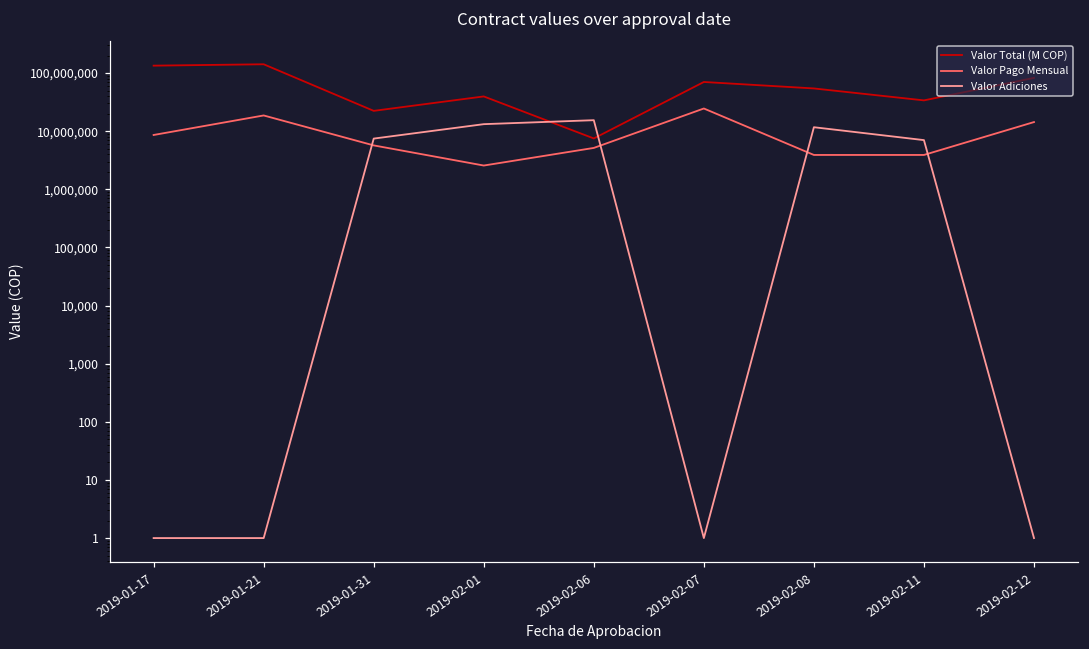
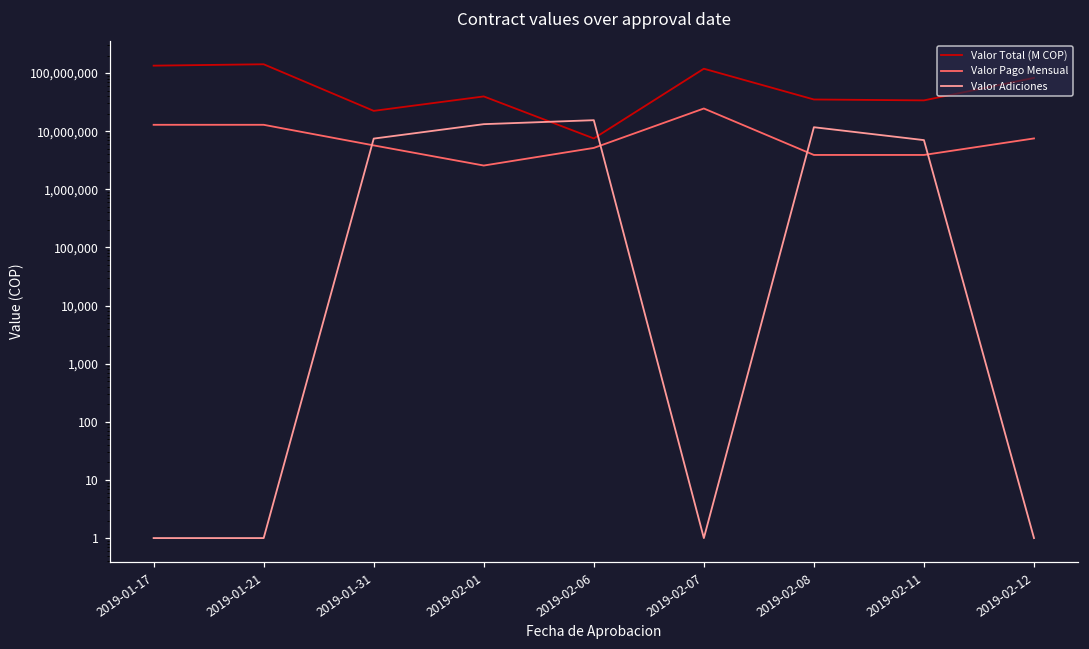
  {
    "Valor Total (M COP)": {
      "2019-01-17": "130,000,000",
      "2019-01-21": "140,000,000",
      "2019-01-31": "22,000,000",
      "2019-02-01": "40,000,000",
      "2019-02-06": "7,000,000",
-     "2019-02-07": "70,000,000",
-     "2019-02-08": "50,000,000",
+     "2019-02-07": "120,000,000",
+     "2019-02-08": "40,000,000",
      "2019-02-11": "30,000,000"
    },
    "Valor Pago Mensual": {
-     "2019-01-17": "9,000,000",
-     "2019-01-21": "19,000,000",
+     "2019-01-17": "13,000,000",
+     "2019-01-21": "13,000,000",
      "2019-01-31": "6,000,000",
      "2019-02-01": "3,000,000",
      "2019-02-06": "5,000,000",
      "2019-02-07": "20,000,000",
      "2019-02-08": "4,000,000",
      "2019-02-11": "4,000,000",
-     "2019-02-12": "14,000,000"
+     "2019-02-12": "8,000,000"
    },
    "Valor Adiciones": {
      "2019-01-17": "1",
      "2019-01-21": "1",
      "2019-01-31": "7,000,000",
      "2019-02-01": "13,000,000",
      "2019-02-06": "15,000,000",
      "2019-02-07": "1",
      "2019-02-08": "12,000,000",
      "2019-02-11": "7,000,000",
      "2019-02-12": "1"
    }
  }
